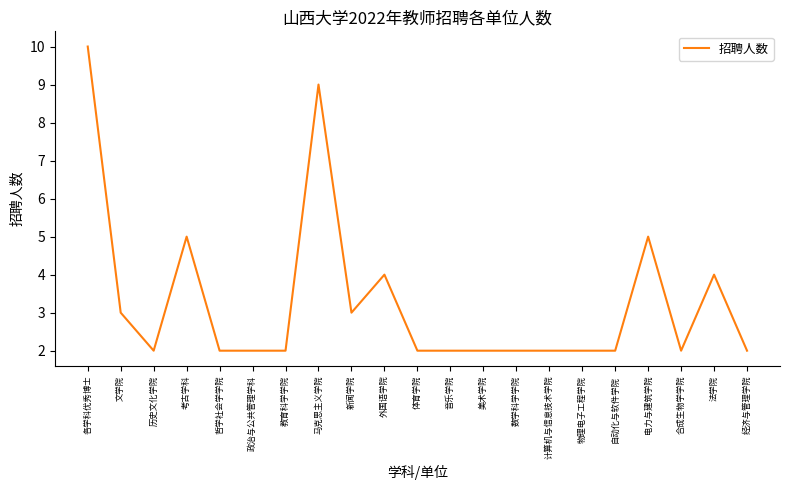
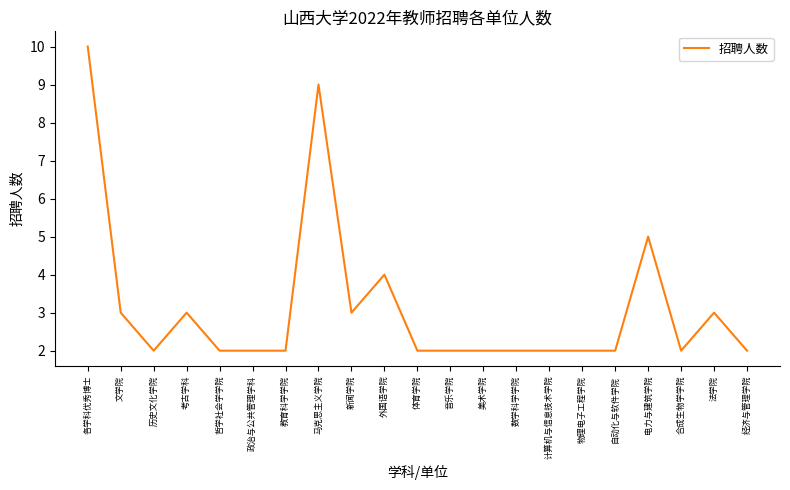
  {
    "各学科优秀博士": 10,
    "文学院": 3,
    "历史文化学院": 2,
-   "考古学科": 5,
+   "考古学科": 3,
    "哲学社会学学院": 2,
    "政治与公共管理学科": 2,
    "教育科学学院": 2,
    "马克思主义学院": 9,
    "新闻学院": 3,
    "外国语学院": 4,
    "体育学院": 2,
    "音乐学院": 2,
    "美术学院": 2,
    "数学科学学院": 2,
    "计算机与信息技术学院": 2,
    "物理电子工程学院": 2,
    "自动化与软件学院": 2,
    "电力与建筑学院": 5,
    "合成生物学学院": 2,
-   "法学院": 4,
+   "法学院": 3,
    "经济与管理学院": 2
  }
